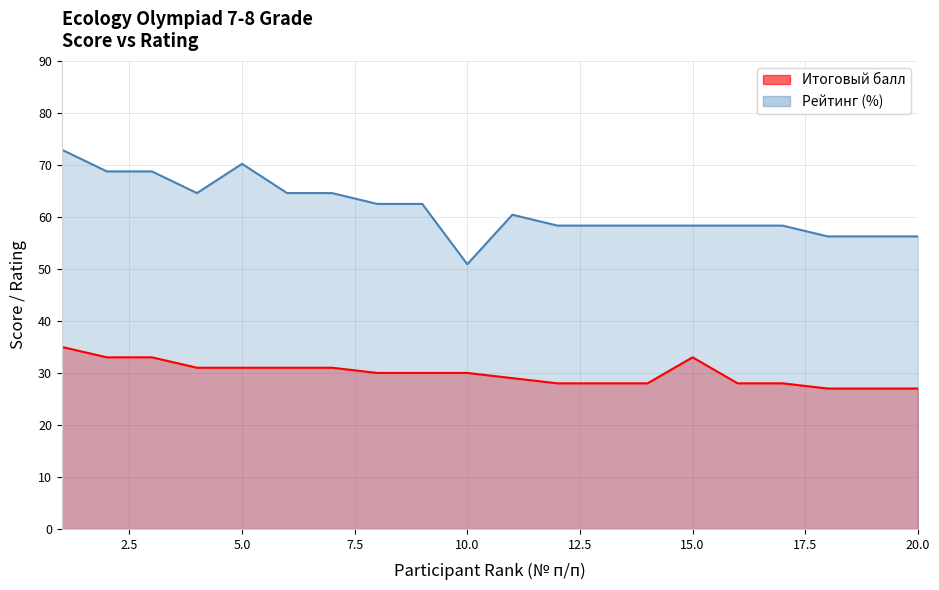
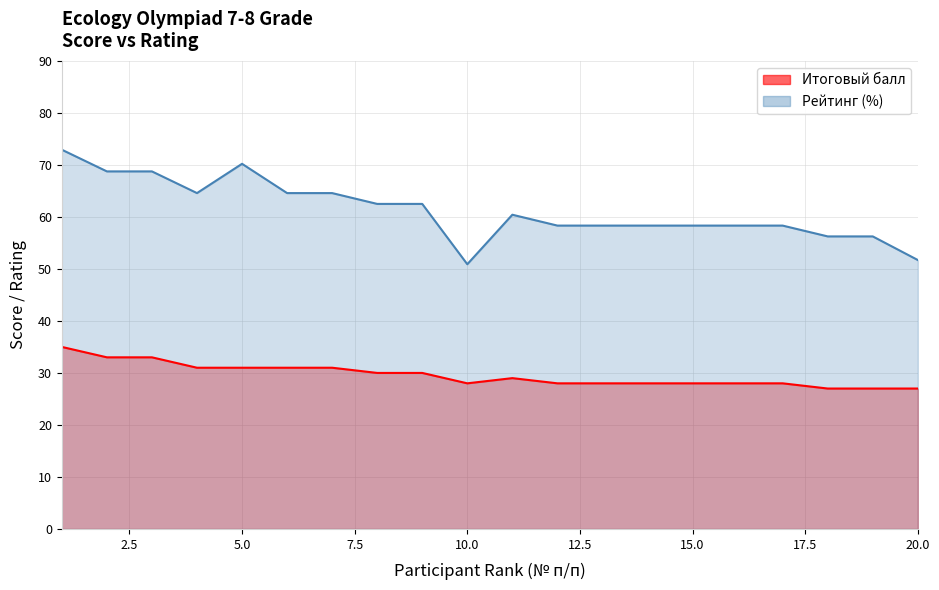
  {
    "Итоговый балл": {
      "5.0": 31,
-     "10.0": 30,
-     "15.0": 33,
+     "10.0": 28,
+     "15.0": 28,
      "20.0": 27
    },
    "Рейтинг (%)": {
      "5.0": 70,
      "10.0": 51,
      "15.0": 58,
-     "20.0": 56
+     "20.0": 52
    }
  }
